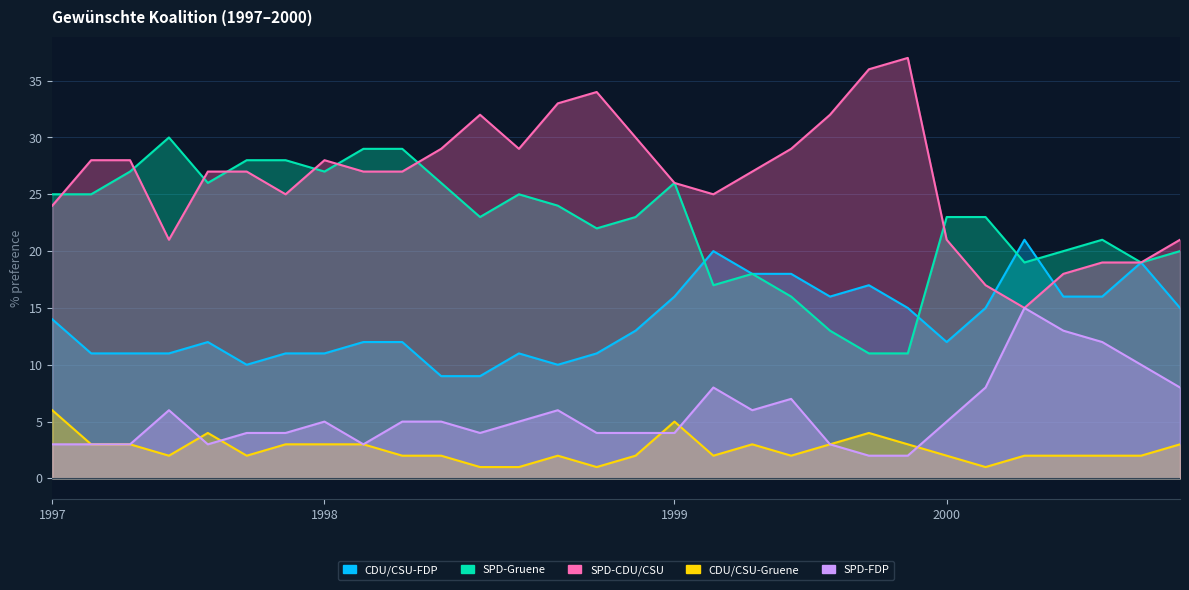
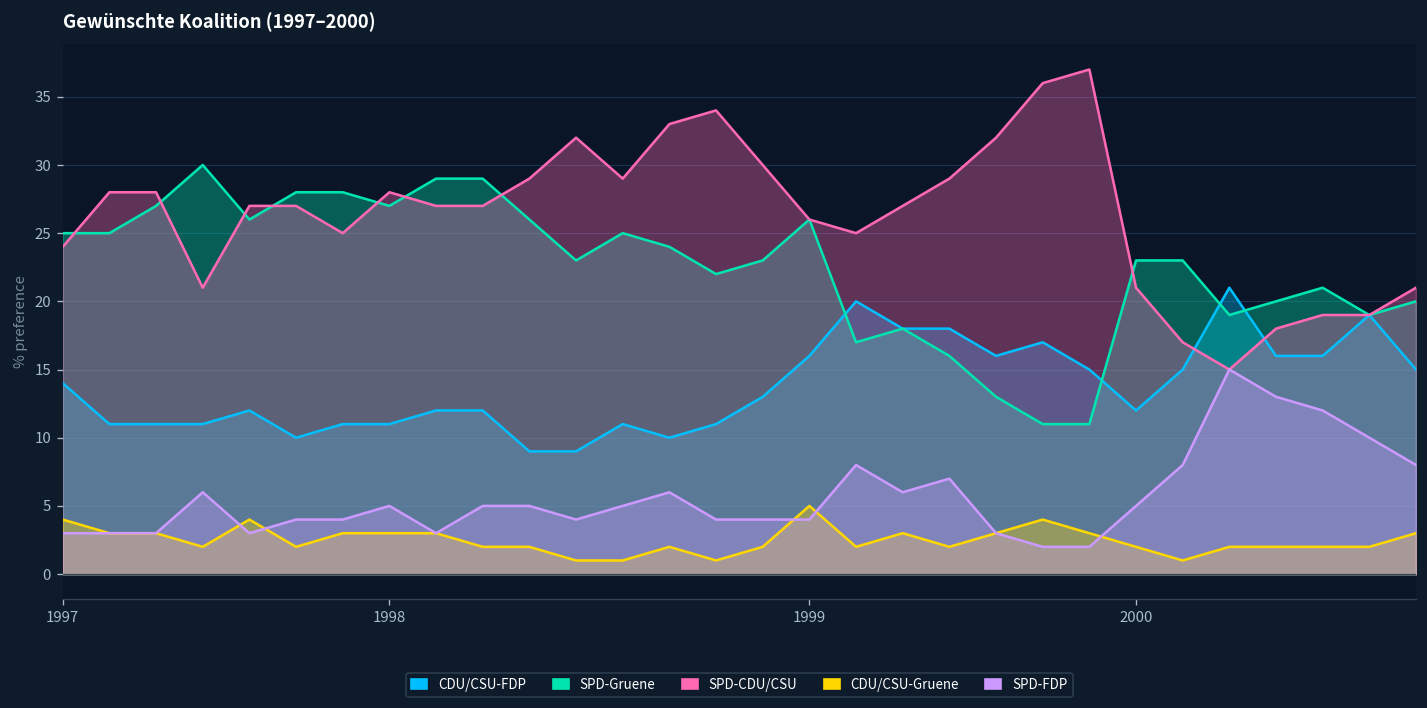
  {
    "CDU/CSU-Gruene": {
-     "1997": 6,
+     "1997": 4,
      "1998": 3,
      "1999": 5,
      "2000": 2
    }
  }
